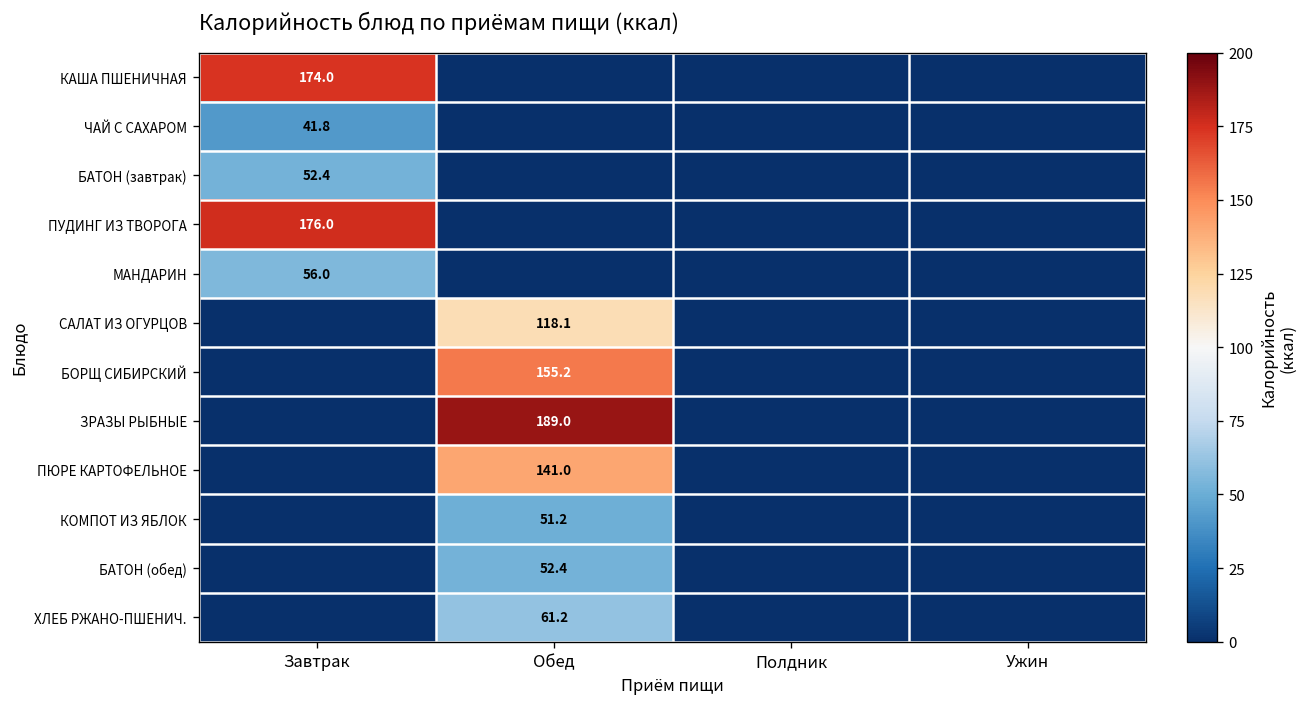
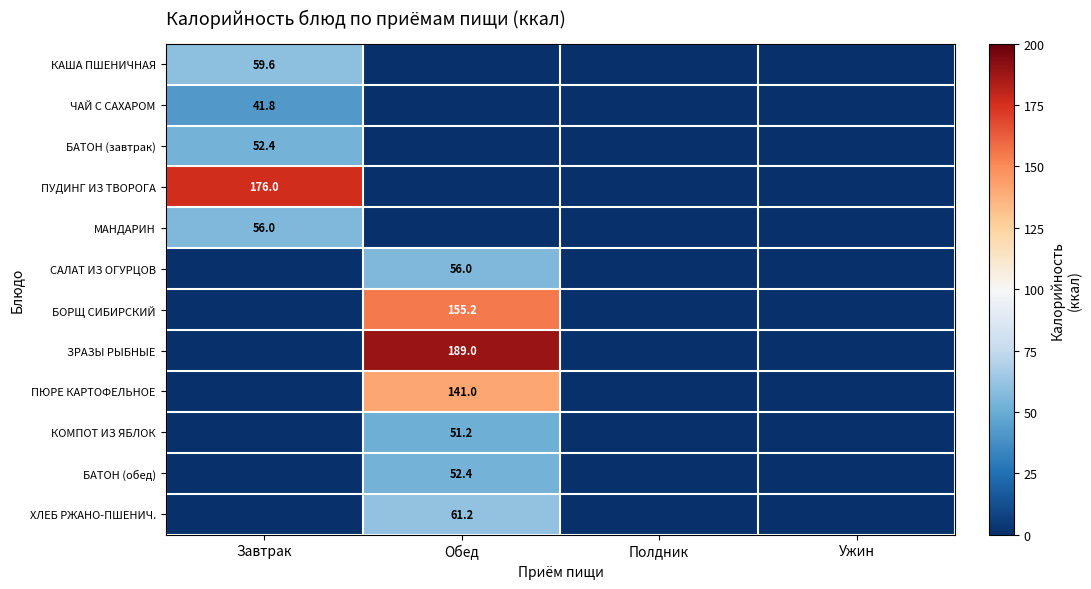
  {
    "КАША ПШЕНИЧНАЯ": {
-     "Завтрак": 174.0
+     "Завтрак": 59.6
    },
    "ЧАЙ С САХАРОМ": {
      "Завтрак": 41.8
    },
    "БАТОН (завтрак)": {
      "Завтрак": 52.4
    },
    "ПУДИНГ ИЗ ТВОРОГА": {
      "Завтрак": 176.0
    },
    "МАНДАРИН": {
      "Завтрак": 56.0
    },
    "САЛАТ ИЗ ОГУРЦОВ": {
-     "Обед": 118.1
+     "Обед": 56.0
    },
    "БОРЩ СИБИРСКИЙ": {
      "Обед": 155.2
    },
    "ЗРАЗЫ РЫБНЫЕ": {
      "Обед": 189.0
    },
    "ПЮРЕ КАРТОФЕЛЬНОЕ": {
      "Обед": 141.0
    },
    "КОМПОТ ИЗ ЯБЛОК": {
      "Обед": 51.2
    },
    "БАТОН (обед)": {
      "Обед": 52.4
    },
    "ХЛЕБ РЖАНО-ПШЕНИЧ.": {
      "Обед": 61.2
    }
  }
